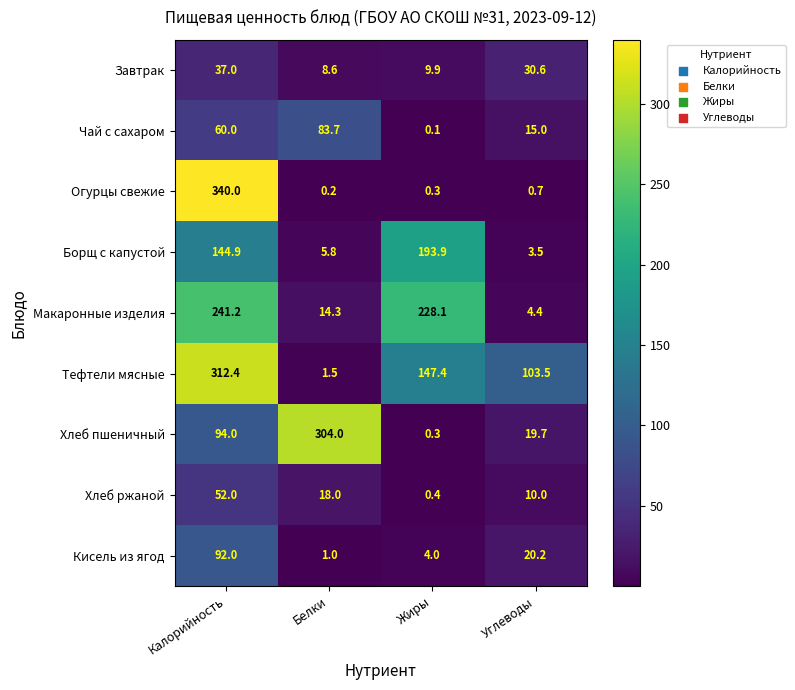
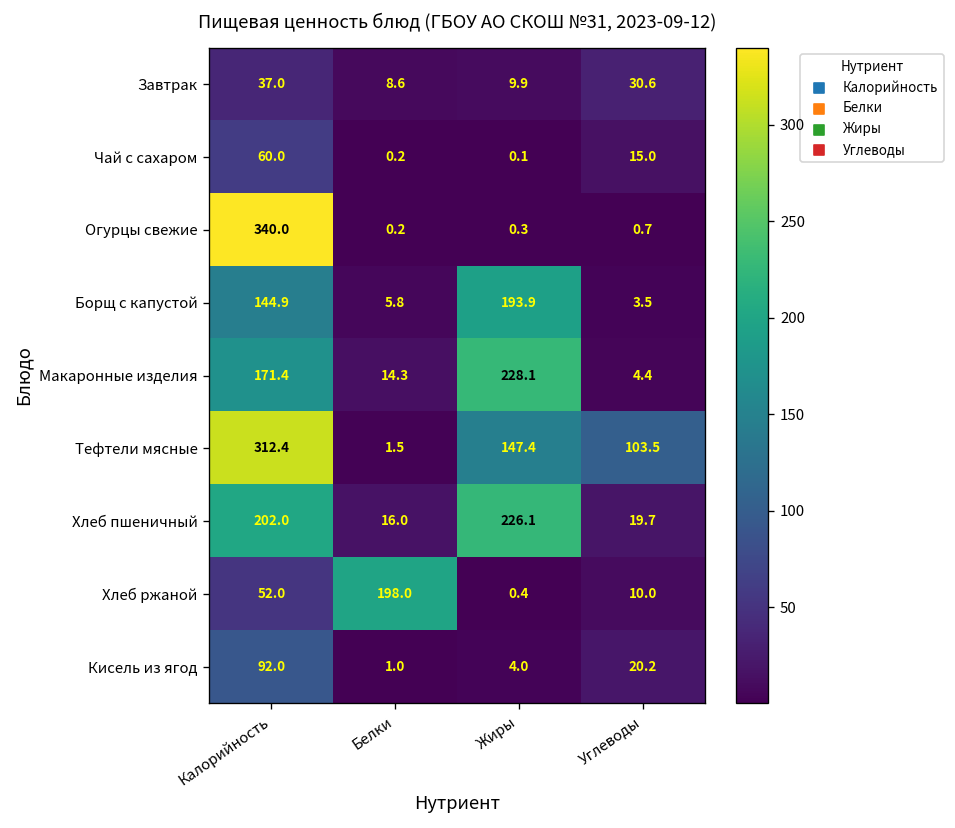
  {
    "Завтрак": {
      "Калорийность": 37.0,
      "Белки": 8.6,
      "Жиры": 9.9,
      "Углеводы": 30.6
    },
    "Чай с сахаром": {
      "Калорийность": 60.0,
-     "Белки": 83.7,
+     "Белки": 0.2,
      "Жиры": 0.1,
      "Углеводы": 15.0
    },
    "Огурцы свежие": {
      "Калорийность": 340.0,
      "Белки": 0.2,
      "Жиры": 0.3,
      "Углеводы": 0.7
    },
    "Борщ с капустой": {
      "Калорийность": 144.9,
      "Белки": 5.8,
      "Жиры": 193.9,
      "Углеводы": 3.5
    },
    "Макаронные изделия": {
-     "Калорийность": 241.2,
+     "Калорийность": 171.4,
      "Белки": 14.3,
      "Жиры": 228.1,
      "Углеводы": 4.4
    },
    "Тефтели мясные": {
      "Калорийность": 312.4,
      "Белки": 1.5,
      "Жиры": 147.4,
      "Углеводы": 103.5
    },
    "Хлеб пшеничный": {
-     "Калорийность": 94.0,
-     "Белки": 304.0,
-     "Жиры": 0.3,
+     "Калорийность": 202.0,
+     "Белки": 16.0,
+     "Жиры": 226.1,
      "Углеводы": 19.7
    },
    "Хлеб ржаной": {
      "Калорийность": 52.0,
-     "Белки": 18.0,
+     "Белки": 198.0,
      "Жиры": 0.4,
      "Углеводы": 10.0
    },
    "Кисель из ягод": {
      "Калорийность": 92.0,
      "Белки": 1.0,
      "Жиры": 4.0,
      "Углеводы": 20.2
    }
  }
